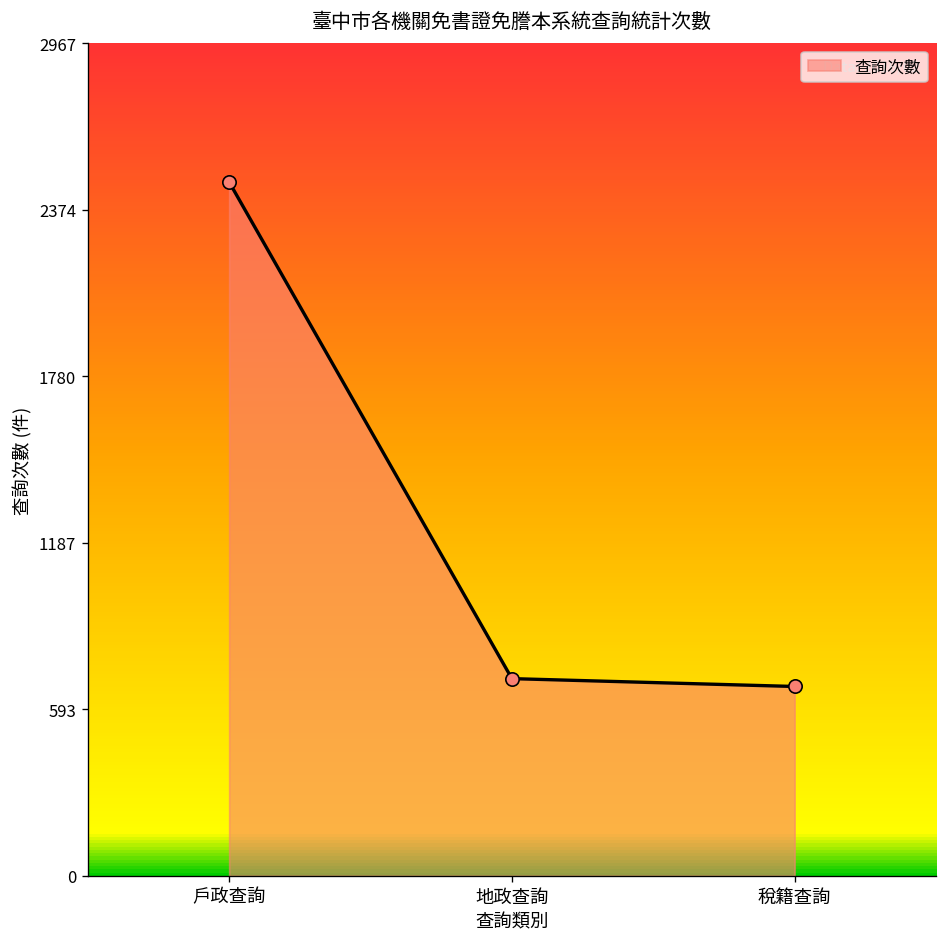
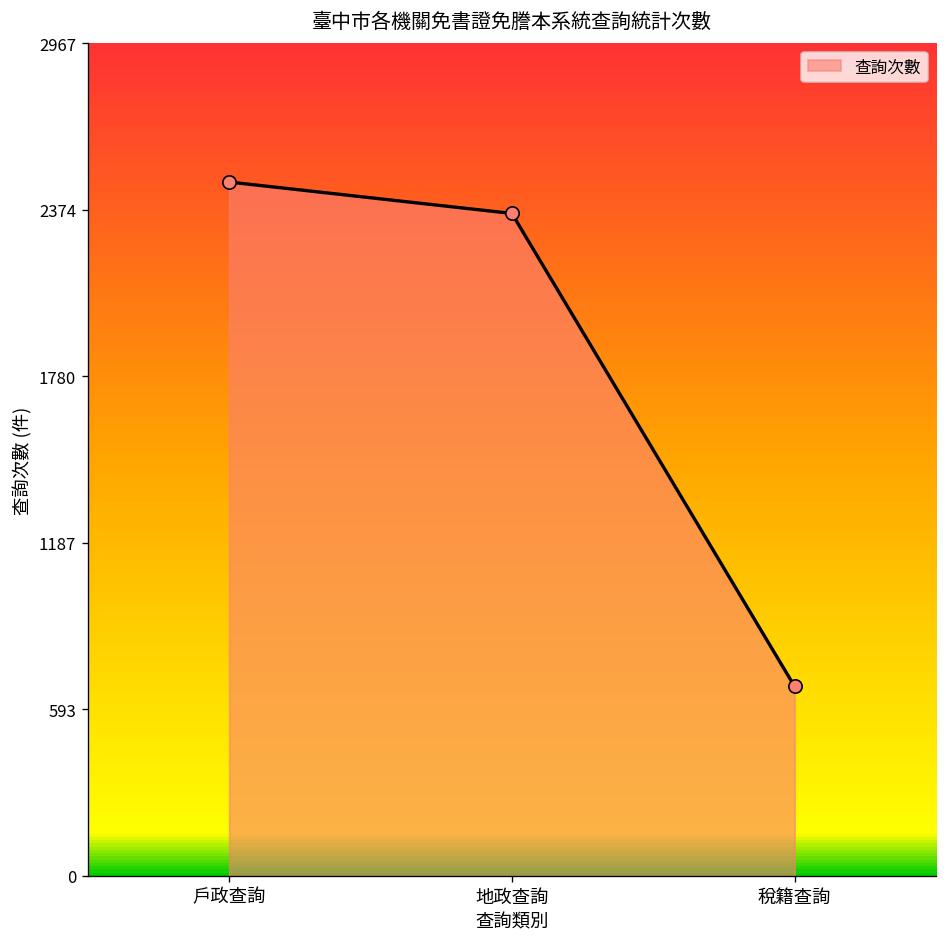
  {
    "戶政查詢": 2470,
-   "地政查詢": 700,
+   "地政查詢": 2360,
    "稅籍查詢": 680
  }
